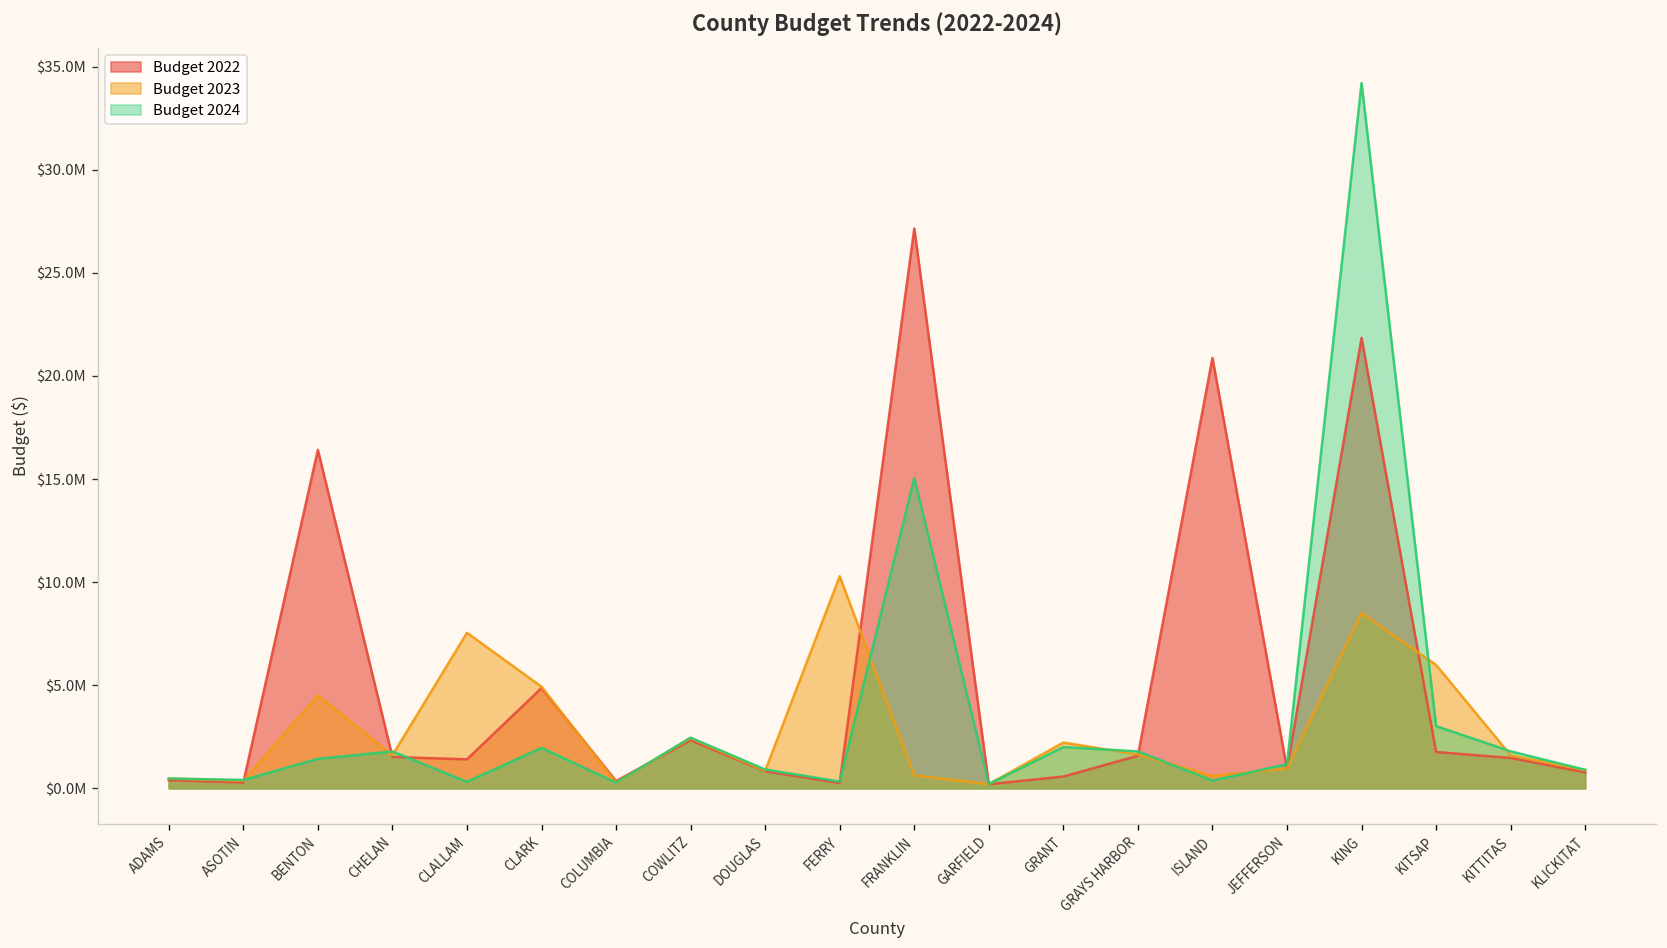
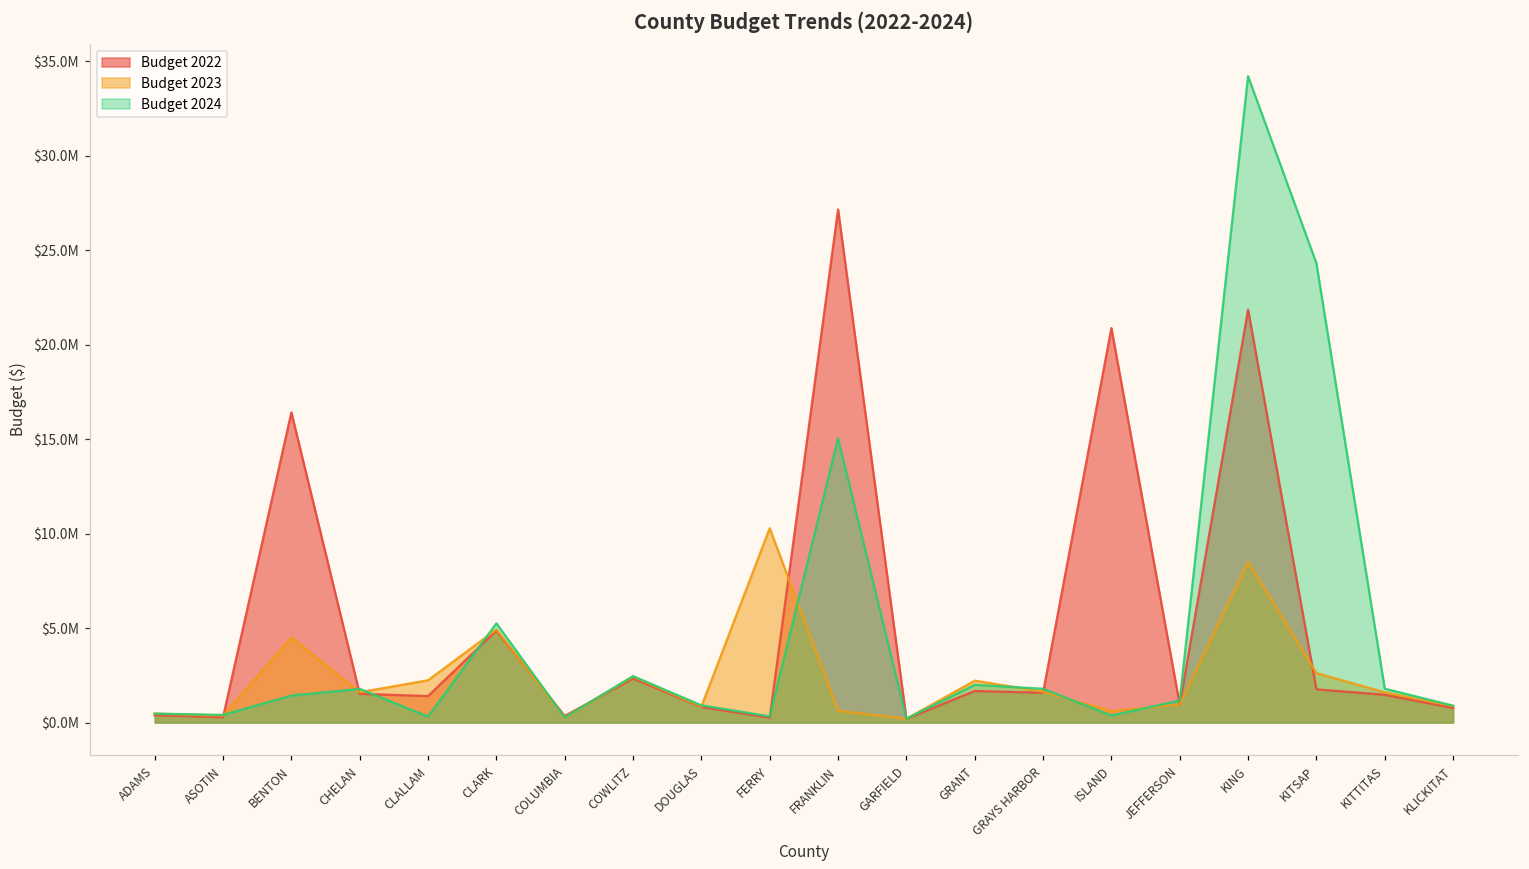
  {
    "Budget 2022": {
      "BENTON": "$16400000",
      "CLALLAM": "$1400000",
      "FRANKLIN": "$27100000",
-     "GRANT": "$600000",
+     "GRANT": "$1700000",
      "ISLAND": "$20900000",
      "KING": "$21800000",
      "KITSAP": "$1800000"
    },
    "Budget 2023": {
      "BENTON": "$4500000",
-     "CLALLAM": "$7500000",
+     "CLALLAM": "$2200000",
      "FERRY": "$10300000",
      "FRANKLIN": "$600000",
      "GRANT": "$2200000",
      "ISLAND": "$600000",
      "KING": "$8500000",
-     "KITSAP": "$6000000"
+     "KITSAP": "$2600000"
    },
    "Budget 2024": {
      "BENTON": "$1400000",
      "CHELAN": "$1800000",
      "CLALLAM": "$300000",
-     "CLARK": "$2000000",
+     "CLARK": "$5200000",
      "FRANKLIN": "$15000000",
      "GRANT": "$2000000",
      "GRAYS HARBOR": "$1800000",
      "ISLAND": "$400000",
      "JEFFERSON": "$1200000",
      "KING": "$34200000",
-     "KITSAP": "$3000000",
+     "KITSAP": "$24300000",
      "KITTITAS": "$1800000"
    }
  }
